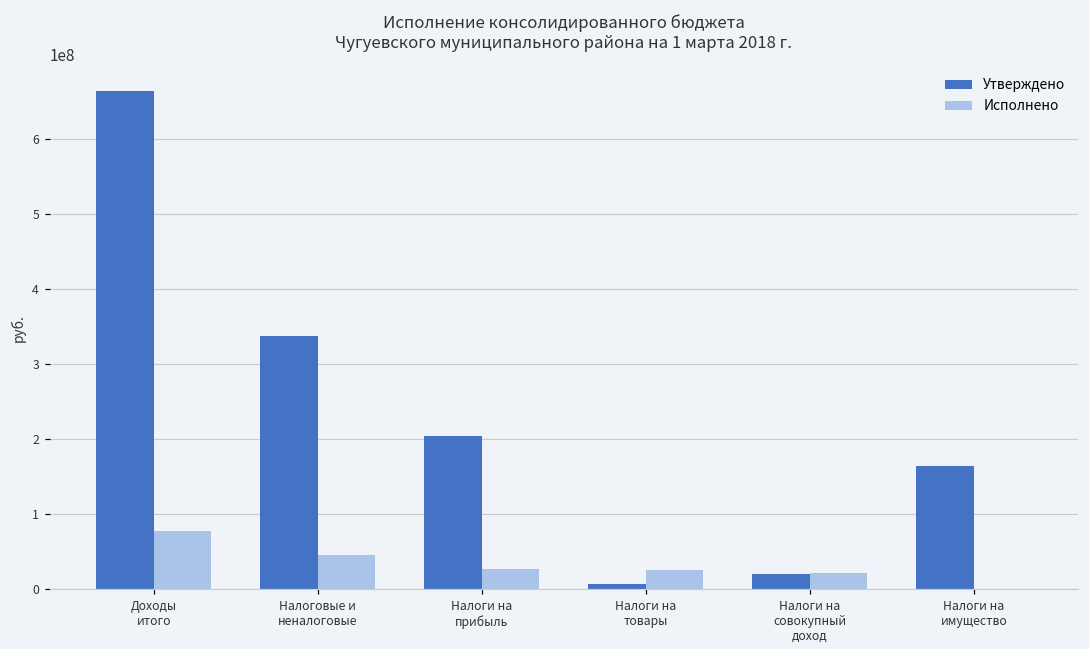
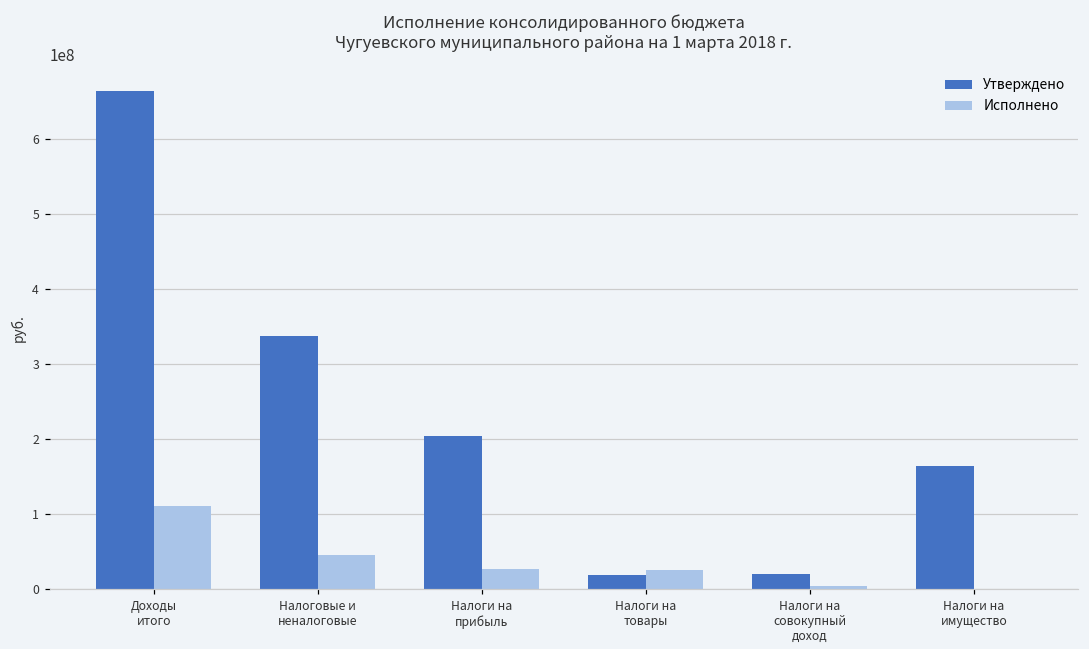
  {
    "Утверждено": {
      "Доходы итого": 660000000,
      "Налоговые и неналоговые": 340000000,
      "Налоги на прибыль": 200000000,
-     "Налоги на товары": 10000000,
+     "Налоги на товары": 20000000,
      "Налоги на совокупный доход": 20000000,
      "Налоги на имущество": 160000000
    },
    "Исполнено": {
-     "Доходы итого": 80000000,
+     "Доходы итого": 110000000,
      "Налоговые и неналоговые": 50000000,
      "Налоги на прибыль": 30000000,
      "Налоги на товары": 30000000,
-     "Налоги на совокупный доход": 20000000
+     "Налоги на совокупный доход": 0
    }
  }
